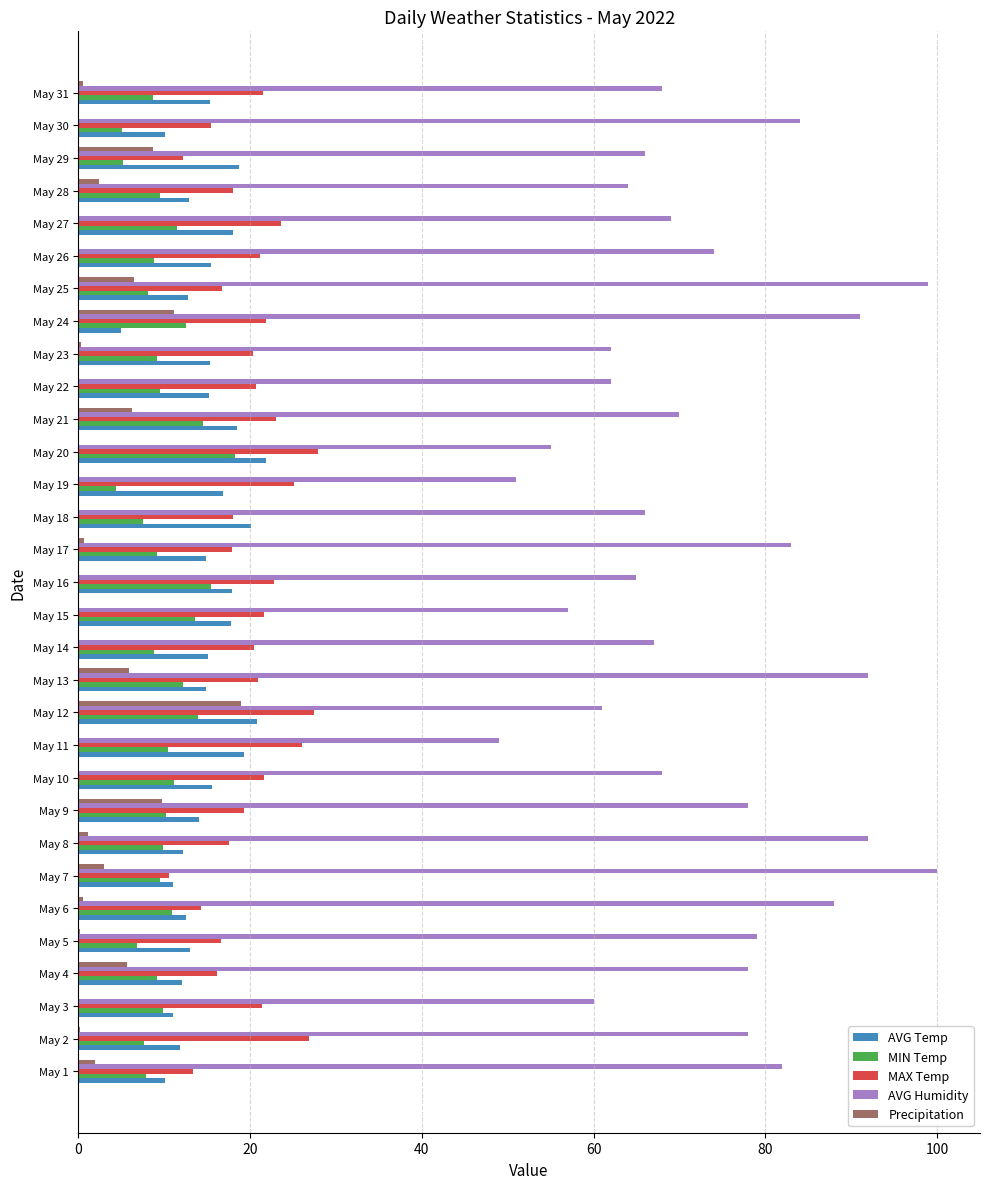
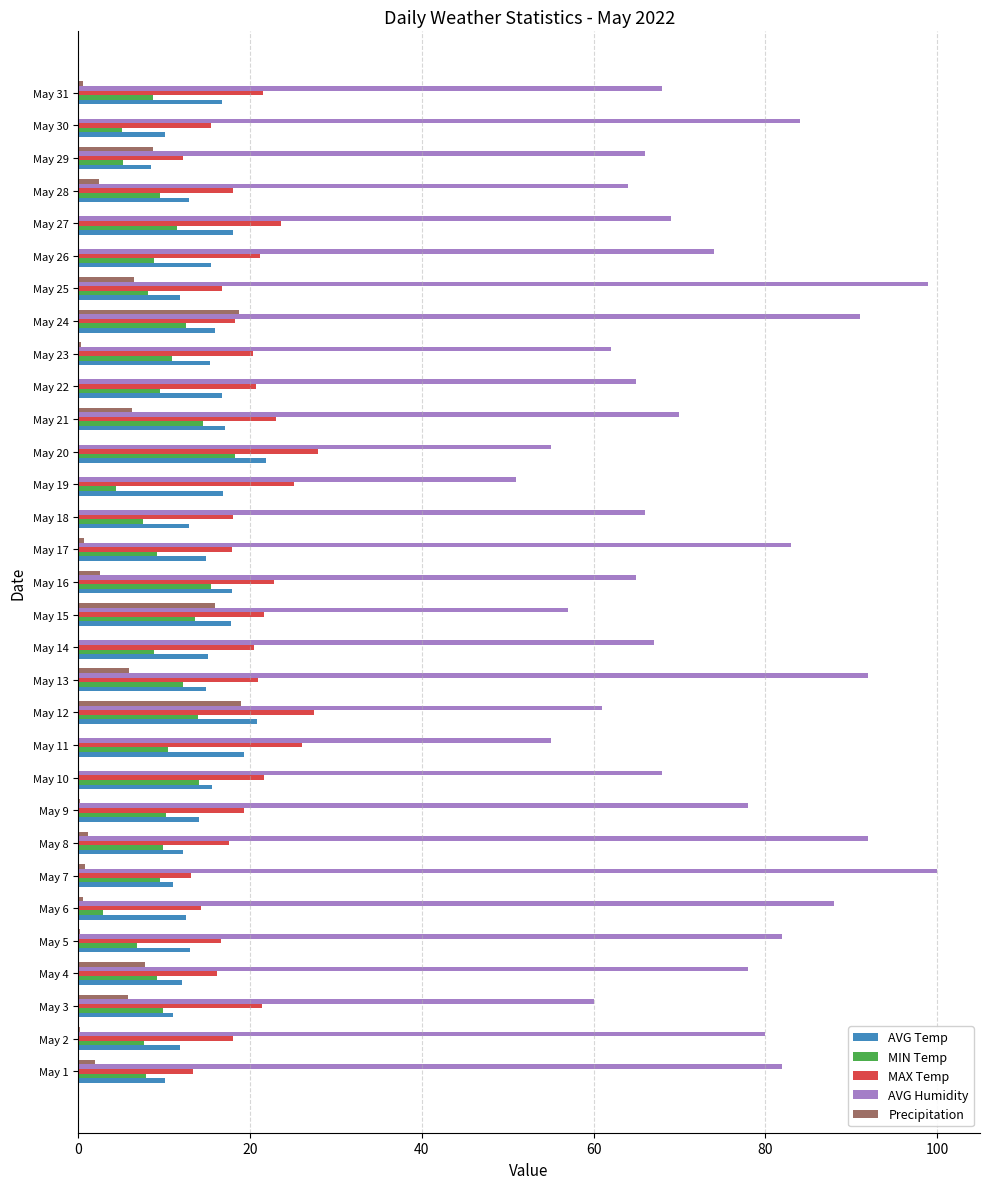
  {
    "AVG Temp": {
-     "May 31": 15,
+     "May 31": 17,
      "May 30": 10,
-     "May 29": 19,
+     "May 29": 9,
      "May 28": 13,
      "May 27": 18,
      "May 26": 15,
-     "May 25": 13,
-     "May 24": 5,
+     "May 25": 12,
+     "May 24": 16,
      "May 23": 15,
-     "May 22": 15,
-     "May 21": 19,
+     "May 22": 17,
+     "May 21": 17,
      "May 20": 22,
      "May 19": 17,
-     "May 18": 20,
+     "May 18": 13,
      "May 17": 15,
      "May 16": 18,
      "May 15": 18,
      "May 14": 15,
      "May 13": 15,
      "May 12": 21,
      "May 11": 19,
      "May 10": 16,
      "May 9": 14,
      "May 8": 12,
      "May 7": 11,
      "May 6": 13,
      "May 5": 13,
      "May 4": 12,
      "May 3": 11,
      "May 2": 12,
      "May 1": 10
    },
    "MIN Temp": {
      "May 31": 9,
      "May 30": 5,
      "May 29": 5,
      "May 28": 10,
      "May 27": 12,
      "May 26": 9,
      "May 25": 8,
      "May 24": 13,
-     "May 23": 9,
+     "May 23": 11,
      "May 22": 10,
      "May 21": 15,
      "May 20": 18,
      "May 19": 4,
      "May 18": 8,
      "May 17": 9,
      "May 16": 15,
      "May 15": 14,
      "May 14": 9,
      "May 13": 12,
      "May 12": 14,
      "May 11": 10,
-     "May 10": 11,
+     "May 10": 14,
      "May 9": 10,
      "May 8": 10,
      "May 7": 10,
-     "May 6": 11,
+     "May 6": 3,
      "May 5": 7,
      "May 4": 9,
      "May 3": 10,
      "May 2": 8,
      "May 1": 8
    },
    "MAX Temp": {
      "May 31": 22,
      "May 30": 16,
      "May 29": 12,
      "May 28": 18,
      "May 27": 24,
      "May 26": 21,
      "May 25": 17,
-     "May 24": 22,
+     "May 24": 18,
      "May 23": 20,
      "May 22": 21,
      "May 21": 23,
      "May 20": 28,
      "May 19": 25,
      "May 18": 18,
      "May 17": 18,
      "May 16": 23,
      "May 15": 22,
      "May 14": 21,
      "May 13": 21,
      "May 12": 28,
      "May 11": 26,
      "May 10": 22,
      "May 9": 19,
      "May 8": 18,
-     "May 7": 11,
+     "May 7": 13,
      "May 6": 14,
      "May 5": 17,
      "May 4": 16,
      "May 3": 21,
-     "May 2": 27,
+     "May 2": 18,
      "May 1": 13
    },
    "AVG Humidity": {
      "May 31": 68,
      "May 30": 84,
      "May 29": 66,
      "May 28": 64,
      "May 27": 69,
      "May 26": 74,
      "May 25": 99,
      "May 24": 91,
      "May 23": 62,
-     "May 22": 62,
+     "May 22": 65,
      "May 21": 70,
      "May 20": 55,
      "May 19": 51,
      "May 18": 66,
      "May 17": 83,
      "May 16": 65,
      "May 15": 57,
      "May 14": 67,
      "May 13": 92,
      "May 12": 61,
-     "May 11": 49,
+     "May 11": 55,
      "May 10": 68,
      "May 9": 78,
      "May 8": 92,
      "May 7": 100,
      "May 6": 88,
-     "May 5": 79,
+     "May 5": 82,
      "May 4": 78,
      "May 3": 60,
-     "May 2": 78,
+     "May 2": 80,
      "May 1": 82
    },
    "Precipitation": {
      "May 31": 1,
      "May 30": 0,
      "May 29": 9,
      "May 28": 2,
      "May 27": 0,
      "May 26": 0,
      "May 25": 7,
-     "May 24": 11,
+     "May 24": 19,
      "May 23": 0,
      "May 22": 0,
      "May 21": 6,
      "May 20": 0,
      "May 19": 0,
      "May 18": 0,
      "May 17": 1,
-     "May 16": 0,
-     "May 15": 0,
+     "May 16": 3,
+     "May 15": 16,
      "May 14": 0,
      "May 13": 6,
      "May 12": 19,
      "May 11": 0,
      "May 10": 0,
-     "May 9": 10,
+     "May 9": 0,
      "May 8": 1,
-     "May 7": 3,
+     "May 7": 1,
      "May 6": 1,
-     "May 4": 6,
-     "May 3": 0,
+     "May 4": 8,
+     "May 3": 6,
      "May 1": 2
    }
  }
